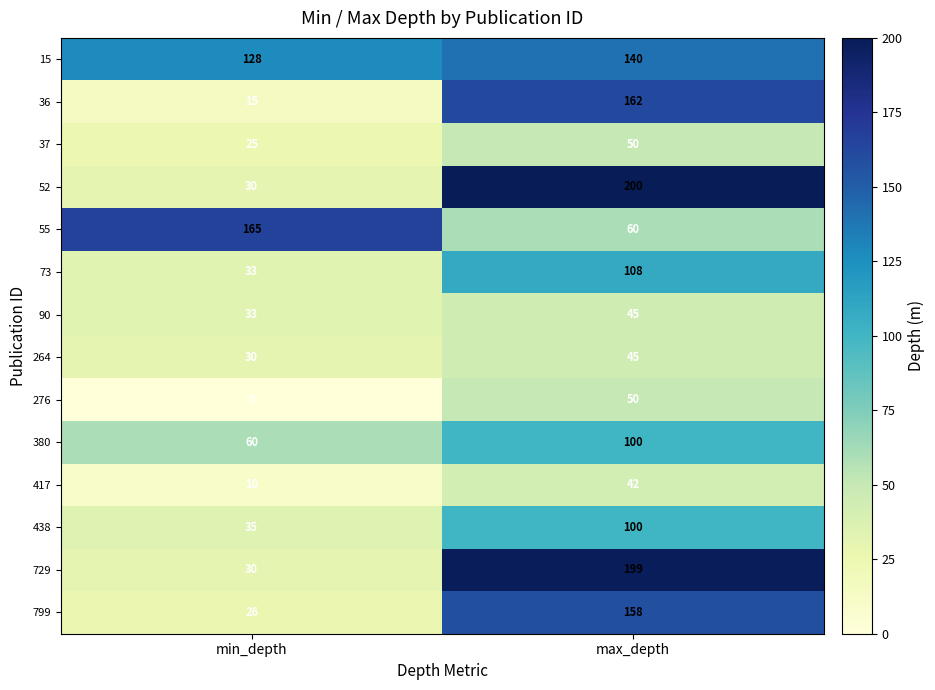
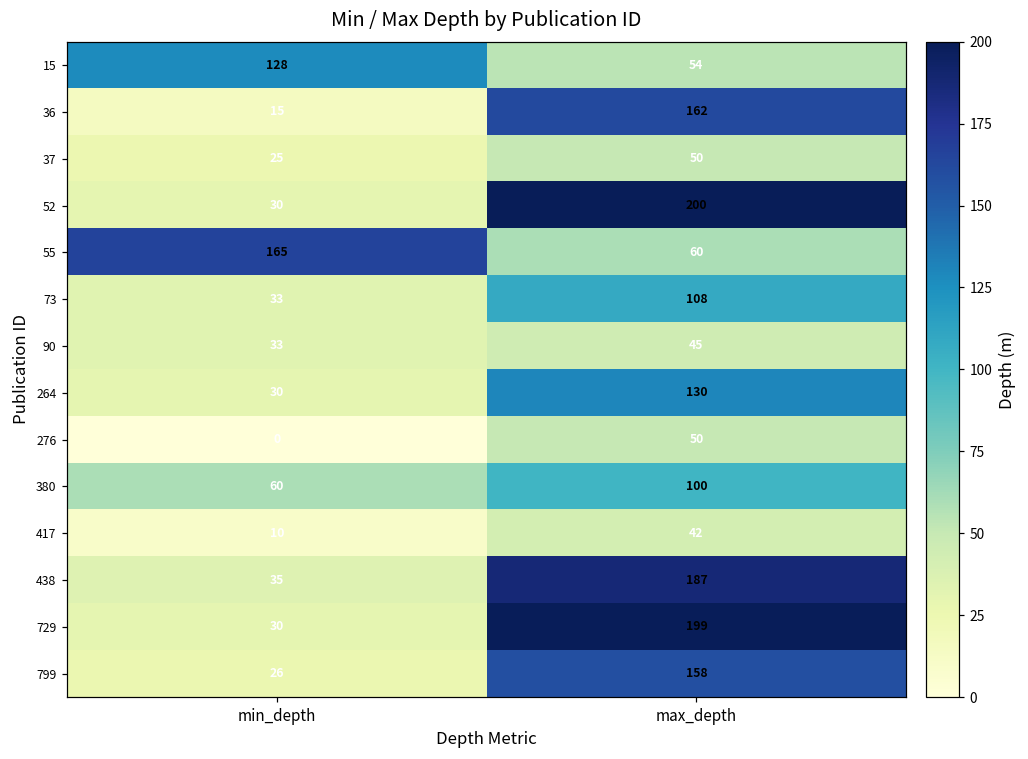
  {
    "15": {
      "min_depth": 128,
-     "max_depth": 140
+     "max_depth": 54
    },
    "36": {
      "min_depth": 15,
      "max_depth": 162
    },
    "37": {
      "min_depth": 25,
      "max_depth": 50
    },
    "52": {
      "min_depth": 30,
      "max_depth": 200
    },
    "55": {
      "min_depth": 165,
      "max_depth": 60
    },
    "73": {
      "min_depth": 33,
      "max_depth": 108
    },
    "90": {
      "min_depth": 33,
      "max_depth": 45
    },
    "264": {
      "min_depth": 30,
-     "max_depth": 45
+     "max_depth": 130
    },
    "276": {
      "max_depth": 50
    },
    "380": {
      "min_depth": 60,
      "max_depth": 100
    },
    "417": {
      "min_depth": 10,
      "max_depth": 42
    },
    "438": {
      "min_depth": 35,
-     "max_depth": 100
+     "max_depth": 187
    },
    "729": {
      "min_depth": 30,
      "max_depth": 199
    },
    "799": {
      "min_depth": 26,
      "max_depth": 158
    }
  }
